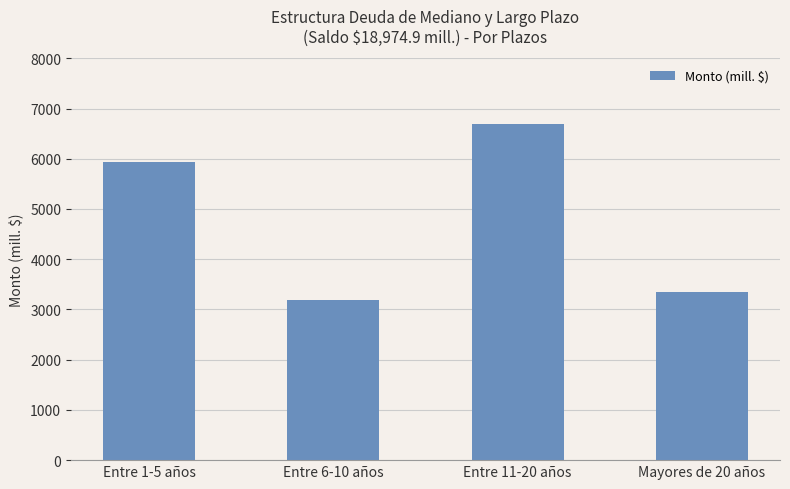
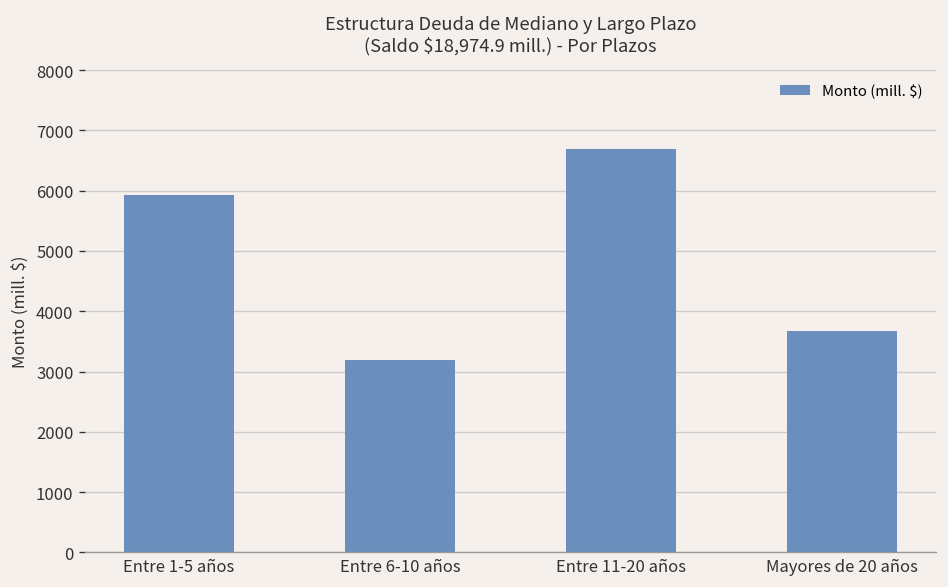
  {
    "Entre 1-5 años": 5900,
    "Entre 6-10 años": 3200,
    "Entre 11-20 años": 6700,
-   "Mayores de 20 años": 3400
+   "Mayores de 20 años": 3700
  }
